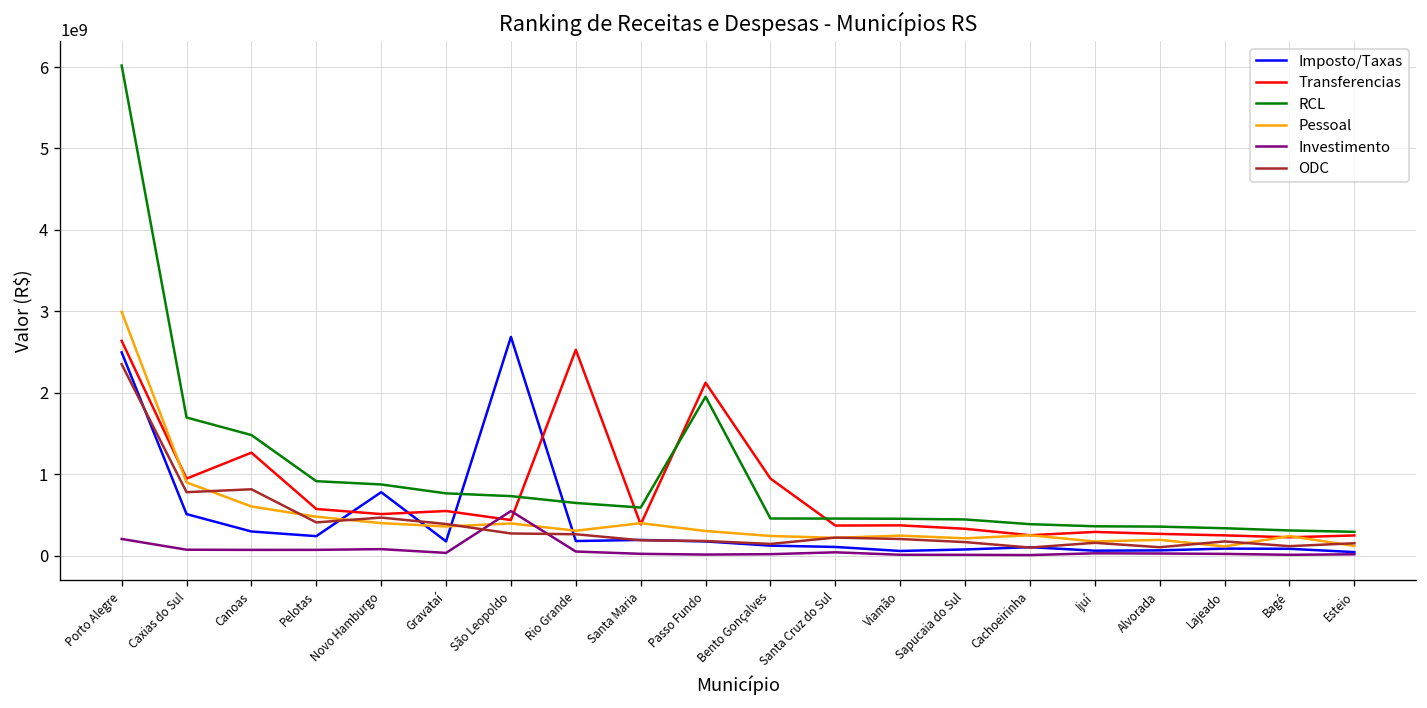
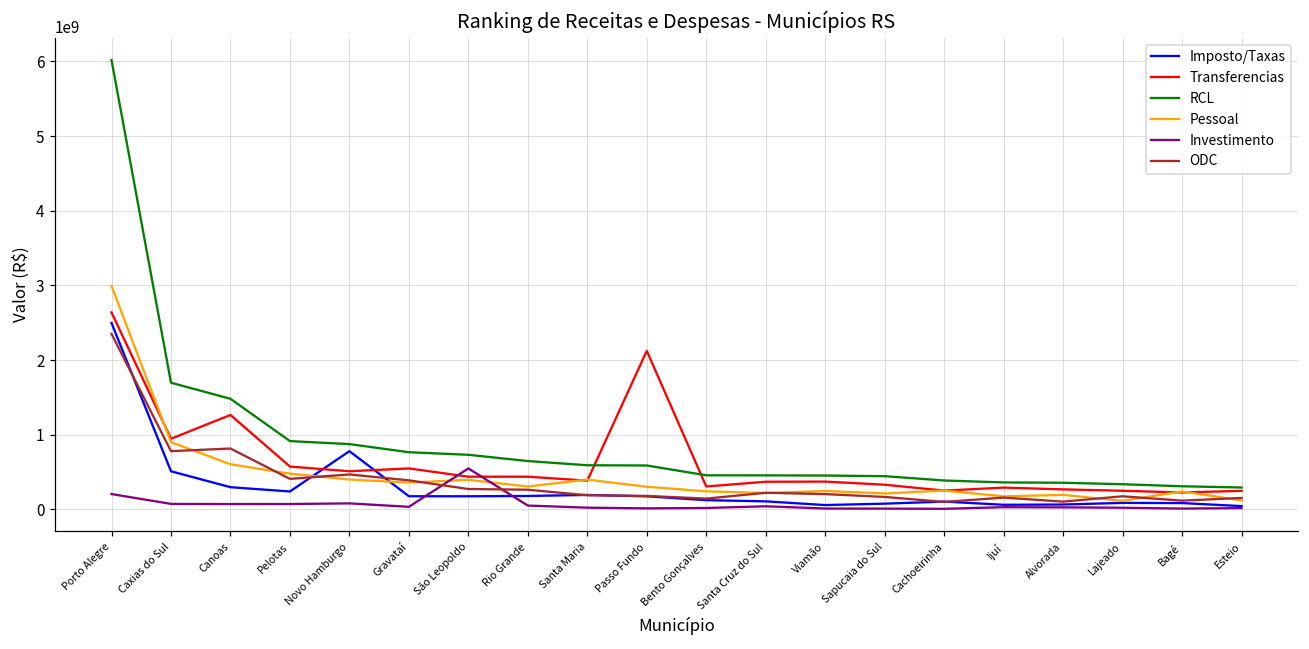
  {
    "Imposto/Taxas": {
      "Porto Alegre": 2500000000,
      "Caxias do Sul": 500000000,
      "Canoas": 300000000,
      "Pelotas": 200000000,
      "Novo Hamburgo": 800000000,
      "Gravataí": 200000000,
-     "São Leopoldo": 2700000000,
+     "São Leopoldo": 200000000,
      "Rio Grande": 200000000,
      "Santa Cruz do Sul": 100000000,
      "Viamão": 100000000,
      "Sapucaia do Sul": 100000000,
      "Alvorada": 100000000
    },
    "Transferencias": {
      "Porto Alegre": 2600000000,
      "Caxias do Sul": 900000000,
      "Canoas": 1300000000,
      "Pelotas": 600000000,
      "Novo Hamburgo": 500000000,
      "Gravataí": 500000000,
      "São Leopoldo": 400000000,
-     "Rio Grande": 2500000000,
+     "Rio Grande": 400000000,
      "Passo Fundo": 2100000000,
-     "Bento Gonçalves": 900000000,
+     "Bento Gonçalves": 300000000,
      "Santa Cruz do Sul": 400000000,
      "Viamão": 400000000,
      "Sapucaia do Sul": 300000000,
      "Ijuí": 300000000,
      "Alvorada": 300000000,
      "Lajeado": 200000000,
      "Esteio": 200000000
    },
    "RCL": {
      "Porto Alegre": 6000000000,
      "Caxias do Sul": 1700000000,
      "Canoas": 1500000000,
      "Pelotas": 900000000,
      "Novo Hamburgo": 900000000,
      "Gravataí": 800000000,
      "São Leopoldo": 700000000,
      "Rio Grande": 600000000,
      "Santa Maria": 600000000,
-     "Passo Fundo": 2000000000,
+     "Passo Fundo": 600000000,
      "Bento Gonçalves": 500000000,
      "Santa Cruz do Sul": 500000000,
      "Viamão": 500000000,
      "Sapucaia do Sul": 400000000,
      "Cachoeirinha": 400000000,
      "Ijuí": 400000000,
      "Alvorada": 400000000,
      "Lajeado": 300000000,
      "Bagé": 300000000,
      "Esteio": 300000000
    },
    "Pessoal": {
      "Porto Alegre": 3000000000,
      "Caxias do Sul": 900000000,
      "Canoas": 600000000,
      "Pelotas": 500000000,
      "Novo Hamburgo": 400000000,
      "São Leopoldo": 400000000,
      "Rio Grande": 300000000,
      "Passo Fundo": 300000000,
      "Bento Gonçalves": 200000000,
      "Viamão": 200000000,
      "Sapucaia do Sul": 200000000,
      "Alvorada": 200000000
    },
    "Investimento": {
      "Porto Alegre": 200000000,
      "Caxias do Sul": 100000000,
      "Canoas": 100000000,
      "Pelotas": 100000000,
      "Novo Hamburgo": 100000000,
      "Gravataí": 0,
      "São Leopoldo": 500000000,
      "Rio Grande": 100000000,
      "Santa Maria": 0,
      "Passo Fundo": 0,
      "Bento Gonçalves": 0,
      "Santa Cruz do Sul": 0,
      "Viamão": 0,
      "Sapucaia do Sul": 0,
      "Cachoeirinha": 0,
      "Alvorada": 0,
      "Lajeado": 0,
      "Bagé": 0
    },
    "ODC": {
      "Porto Alegre": 2400000000,
      "Caxias do Sul": 800000000,
      "Canoas": 800000000,
      "Pelotas": 400000000,
      "Novo Hamburgo": 500000000,
      "São Leopoldo": 300000000,
      "Rio Grande": 300000000,
      "Viamão": 200000000,
      "Sapucaia do Sul": 200000000,
      "Alvorada": 100000000,
      "Lajeado": 200000000
    }
  }
